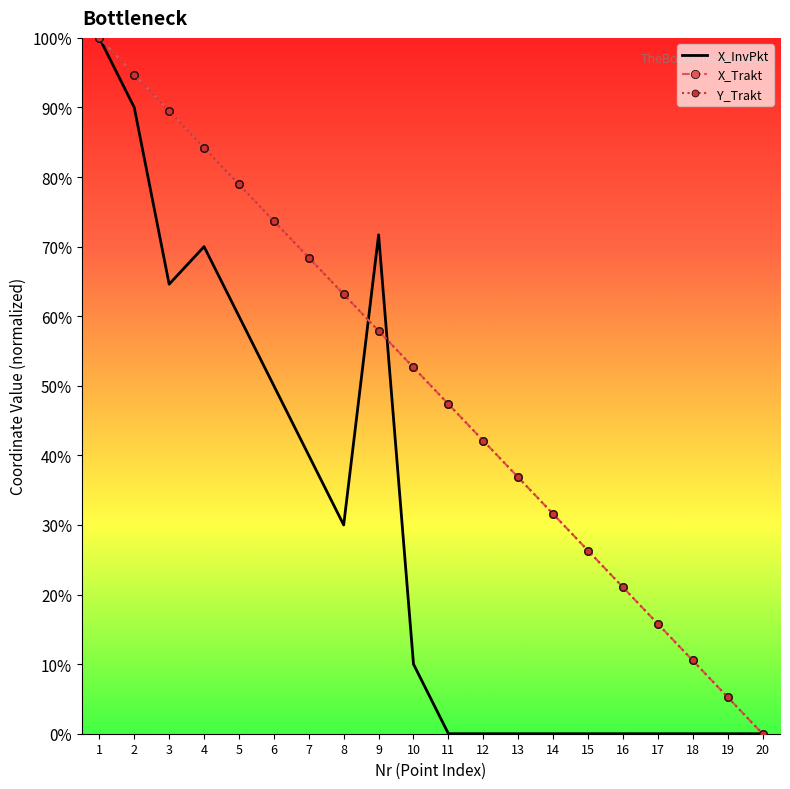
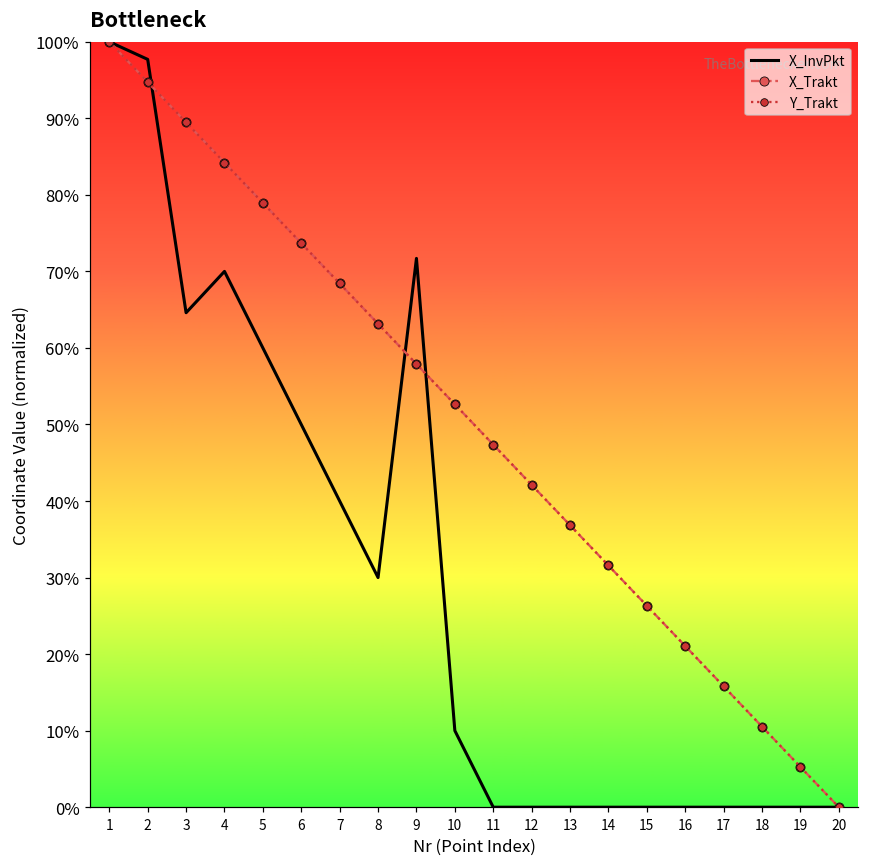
  {
    "X_InvPkt": {
-     "2": "90%",
+     "2": "98%",
      "3": "65%",
      "4": "70%",
      "5": "60%",
      "6": "50%",
      "7": "40%",
      "8": "30%",
      "9": "72%",
      "10": "10%",
      "11": "0%",
      "12": "0%",
      "13": "0%",
      "14": "0%",
      "15": "0%",
      "16": "0%",
      "17": "0%",
      "18": "0%",
      "19": "0%"
    },
    "Y_Trakt": {
      "2": "95%",
      "3": "89%",
      "4": "84%",
      "5": "79%",
      "6": "74%",
      "7": "68%",
      "8": "63%",
      "9": "58%",
      "10": "53%",
      "11": "47%",
      "12": "42%",
      "13": "37%",
      "14": "32%",
      "15": "26%",
      "16": "21%",
      "17": "16%",
      "18": "11%",
      "19": "5%"
    }
  }
